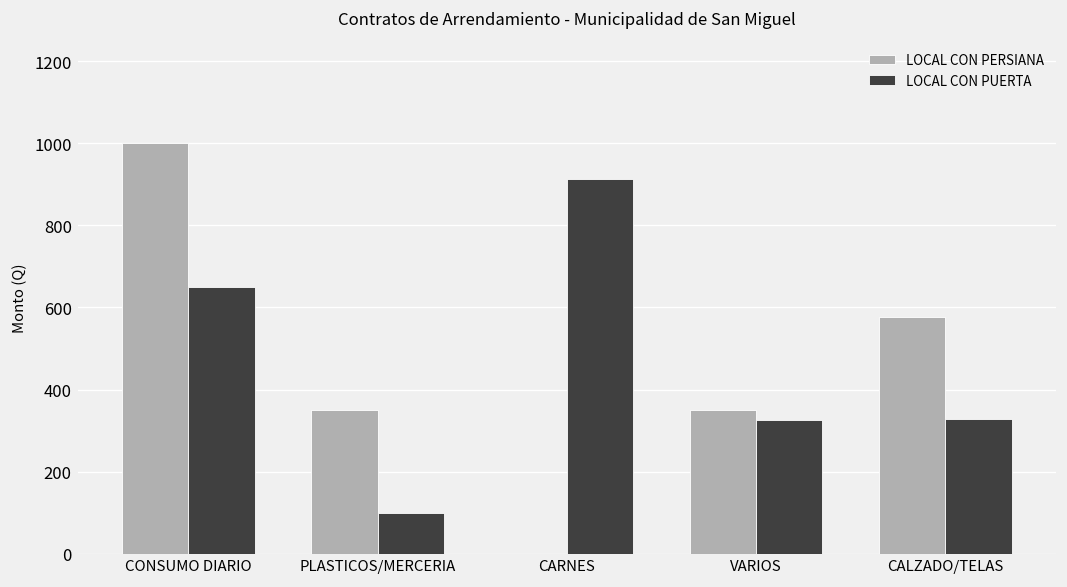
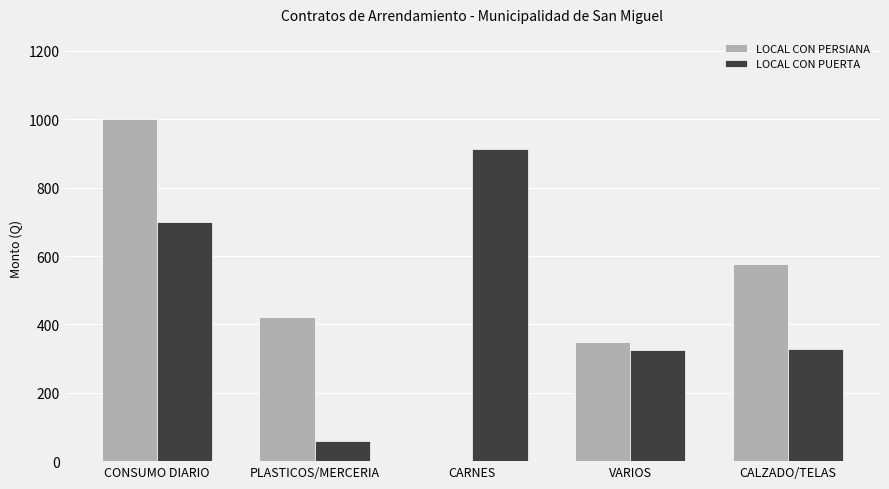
  {
    "LOCAL CON PERSIANA": {
      "CONSUMO DIARIO": 1000,
-     "PLASTICOS/MERCERIA": 350,
+     "PLASTICOS/MERCERIA": 420,
      "CARNES": 0,
      "VARIOS": 350,
      "CALZADO/TELAS": 580
    },
    "LOCAL CON PUERTA": {
-     "CONSUMO DIARIO": 650,
-     "PLASTICOS/MERCERIA": 100,
+     "CONSUMO DIARIO": 700,
+     "PLASTICOS/MERCERIA": 60,
      "CARNES": 910,
      "VARIOS": 330,
      "CALZADO/TELAS": 330
    }
  }
